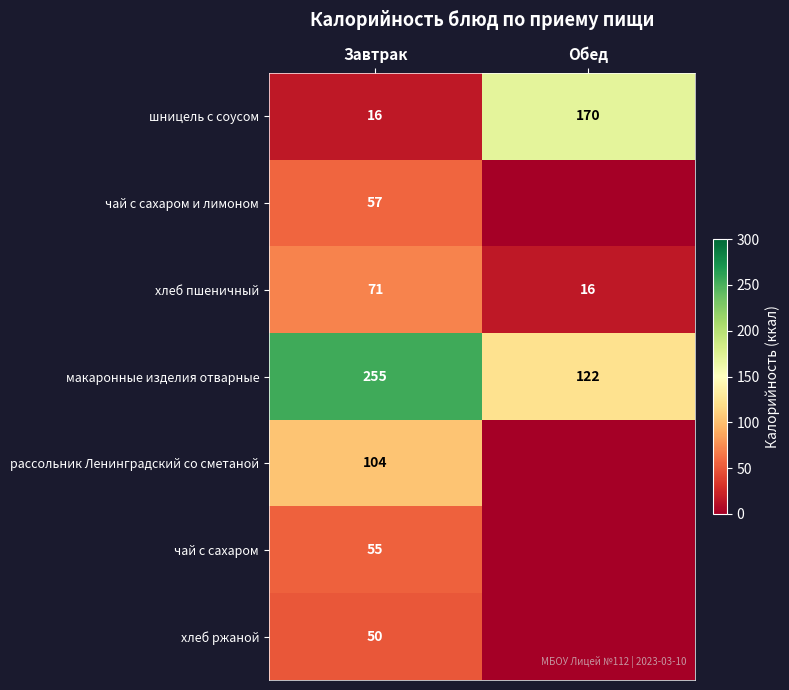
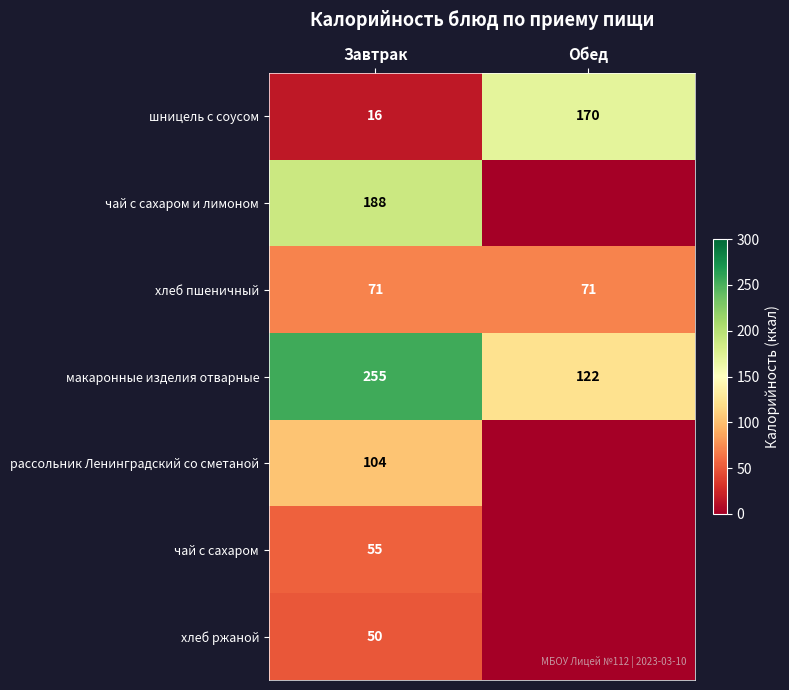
  {
    "шницель с соусом": {
      "Завтрак": 16,
      "Обед": 170
    },
    "чай с сахаром и лимоном": {
-     "Завтрак": 57
+     "Завтрак": 188
    },
    "хлеб пшеничный": {
      "Завтрак": 71,
-     "Обед": 16
+     "Обед": 71
    },
    "макаронные изделия отварные": {
      "Завтрак": 255,
      "Обед": 122
    },
    "рассольник Ленинградский со сметаной": {
      "Завтрак": 104
    },
    "чай с сахаром": {
      "Завтрак": 55
    },
    "хлеб ржаной": {
      "Завтрак": 50
    }
  }
